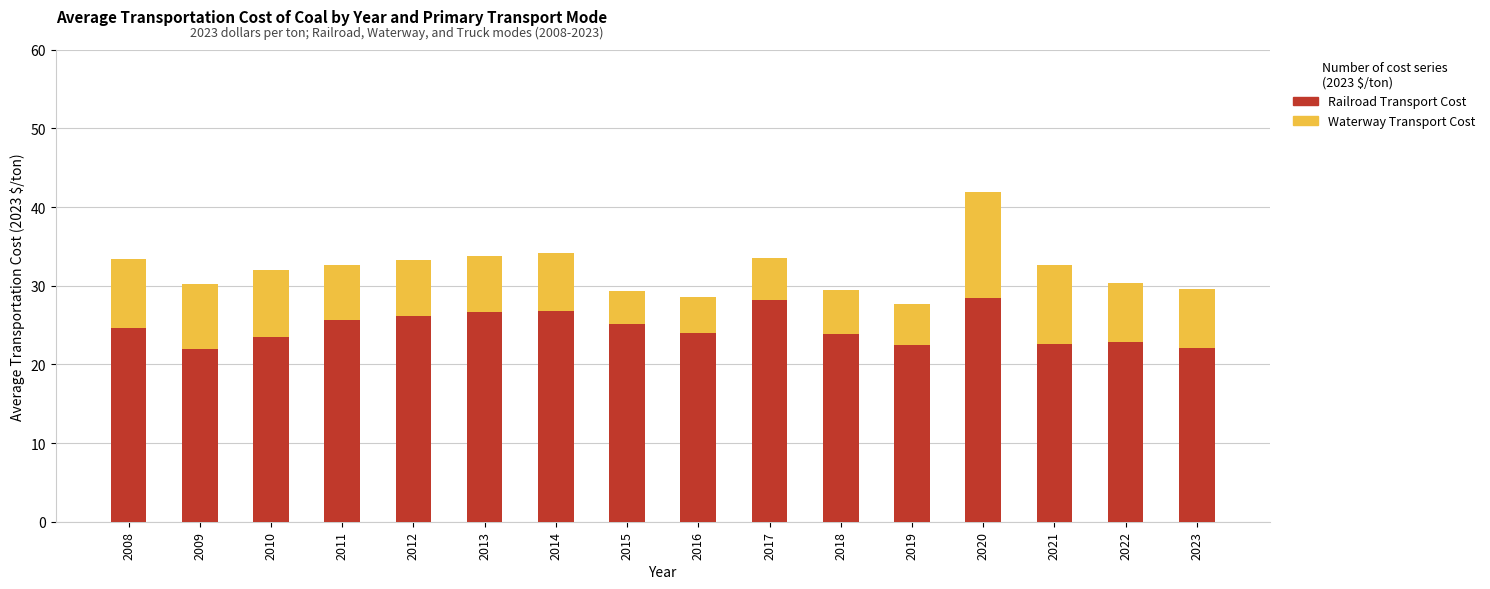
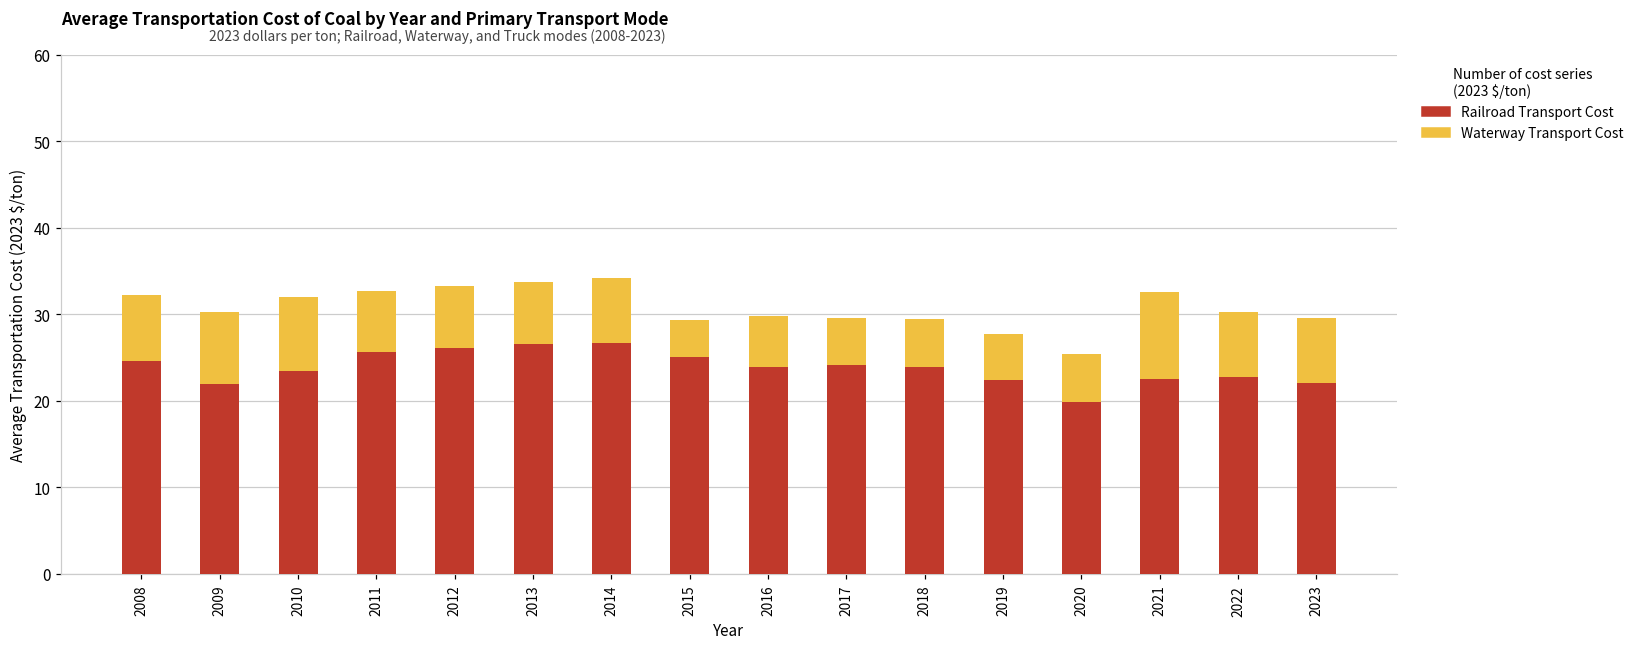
  {
    "Railroad Transport Cost": {
      "2008": 25,
      "2009": 22,
      "2010": 24,
      "2011": 26,
      "2012": 26,
      "2013": 27,
      "2014": 27,
      "2015": 25,
      "2016": 24,
-     "2017": 28,
+     "2017": 24,
      "2018": 24,
      "2019": 22,
-     "2020": 28,
+     "2020": 20,
      "2021": 23,
      "2022": 23,
      "2023": 22
    },
    "Waterway Transport Cost": {
-     "2008": 9,
+     "2008": 8,
      "2009": 8,
      "2010": 8,
      "2011": 7,
      "2012": 7,
      "2013": 7,
      "2014": 7,
      "2015": 4,
-     "2016": 5,
+     "2016": 6,
      "2017": 5,
      "2018": 6,
      "2019": 5,
-     "2020": 13,
+     "2020": 6,
      "2021": 10,
      "2022": 7,
      "2023": 7
    }
  }
